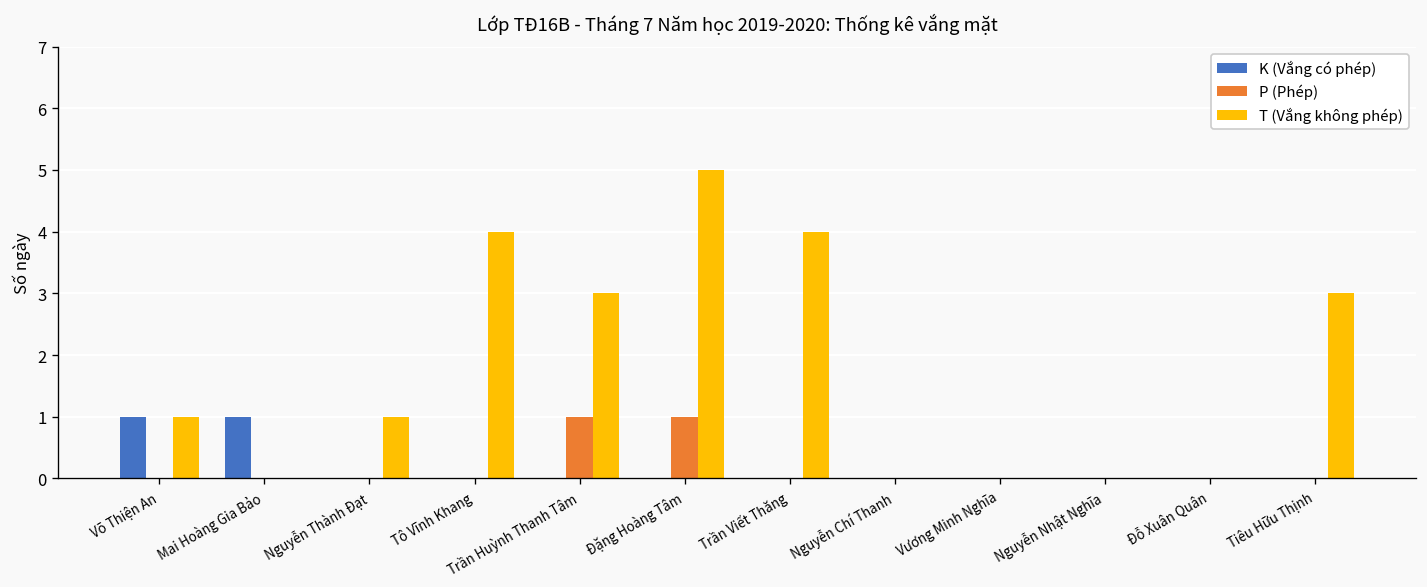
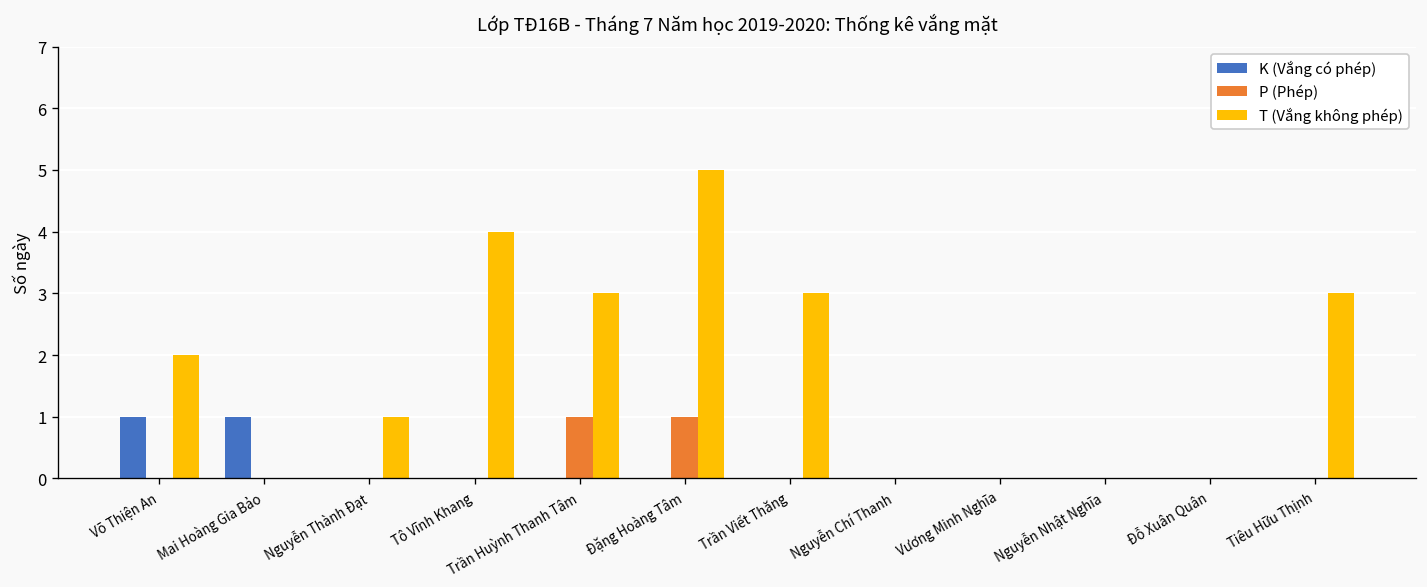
  {
    "K (Vắng có phép)": {
      "Võ Thiện An": 1,
      "Mai Hoàng Gia Bảo": 1,
      "Nguyễn Thành Đạt": 0,
      "Tô Vĩnh Khang": 0,
      "Trần Huỳnh Thanh Tâm": 0,
      "Đặng Hoàng Tâm": 0,
      "Trần Viết Thăng": 0,
      "Nguyễn Chí Thanh": 0,
      "Vương Minh Nghĩa": 0,
      "Nguyễn Nhật Nghĩa": 0,
      "Đỗ Xuân Quân": 0,
      "Tiêu Hữu Thịnh": 0
    },
    "P (Phép)": {
      "Võ Thiện An": 0,
      "Mai Hoàng Gia Bảo": 0,
      "Nguyễn Thành Đạt": 0,
      "Tô Vĩnh Khang": 0,
      "Trần Huỳnh Thanh Tâm": 1,
      "Đặng Hoàng Tâm": 1,
      "Trần Viết Thăng": 0,
      "Nguyễn Chí Thanh": 0,
      "Vương Minh Nghĩa": 0,
      "Nguyễn Nhật Nghĩa": 0,
      "Đỗ Xuân Quân": 0,
      "Tiêu Hữu Thịnh": 0
    },
    "T (Vắng không phép)": {
-     "Võ Thiện An": 1,
+     "Võ Thiện An": 2,
      "Mai Hoàng Gia Bảo": 0,
      "Nguyễn Thành Đạt": 1,
      "Tô Vĩnh Khang": 4,
      "Trần Huỳnh Thanh Tâm": 3,
      "Đặng Hoàng Tâm": 5,
-     "Trần Viết Thăng": 4,
+     "Trần Viết Thăng": 3,
      "Nguyễn Chí Thanh": 0,
      "Vương Minh Nghĩa": 0,
      "Nguyễn Nhật Nghĩa": 0,
      "Đỗ Xuân Quân": 0,
      "Tiêu Hữu Thịnh": 3
    }
  }
